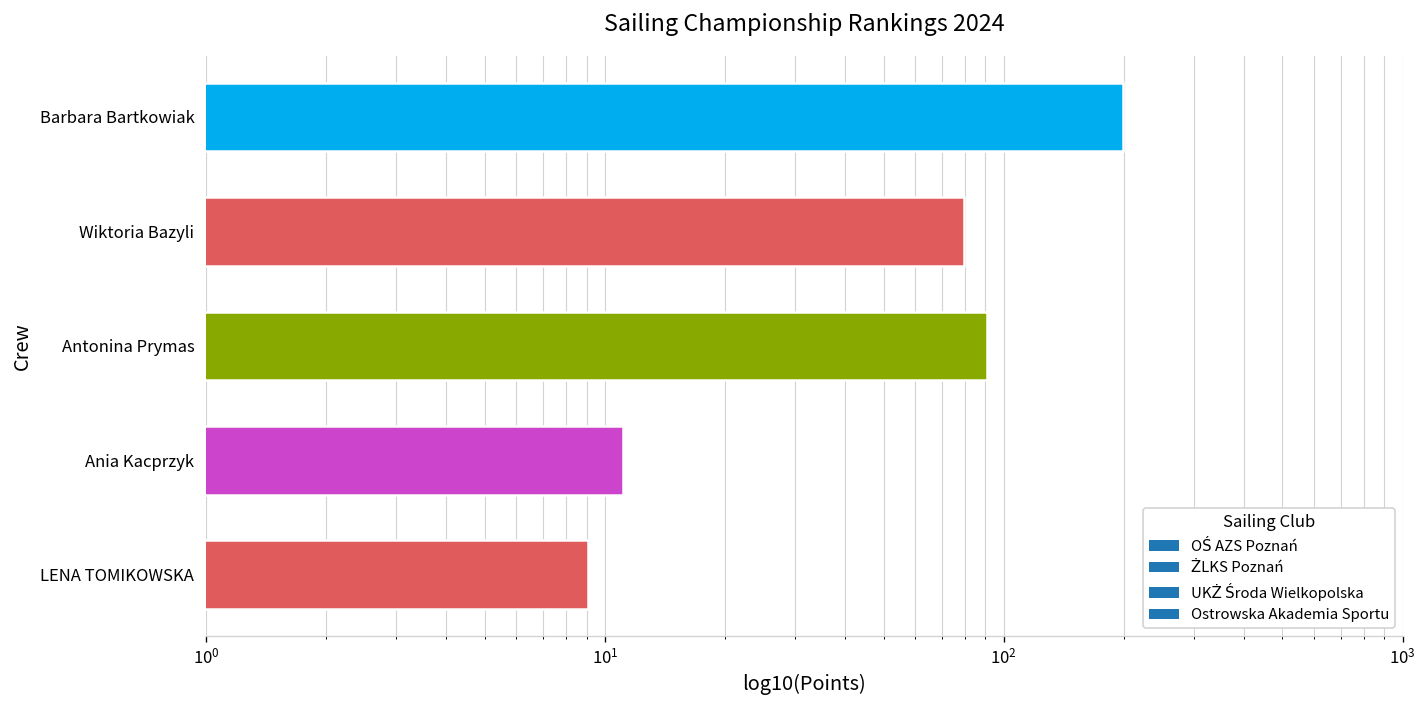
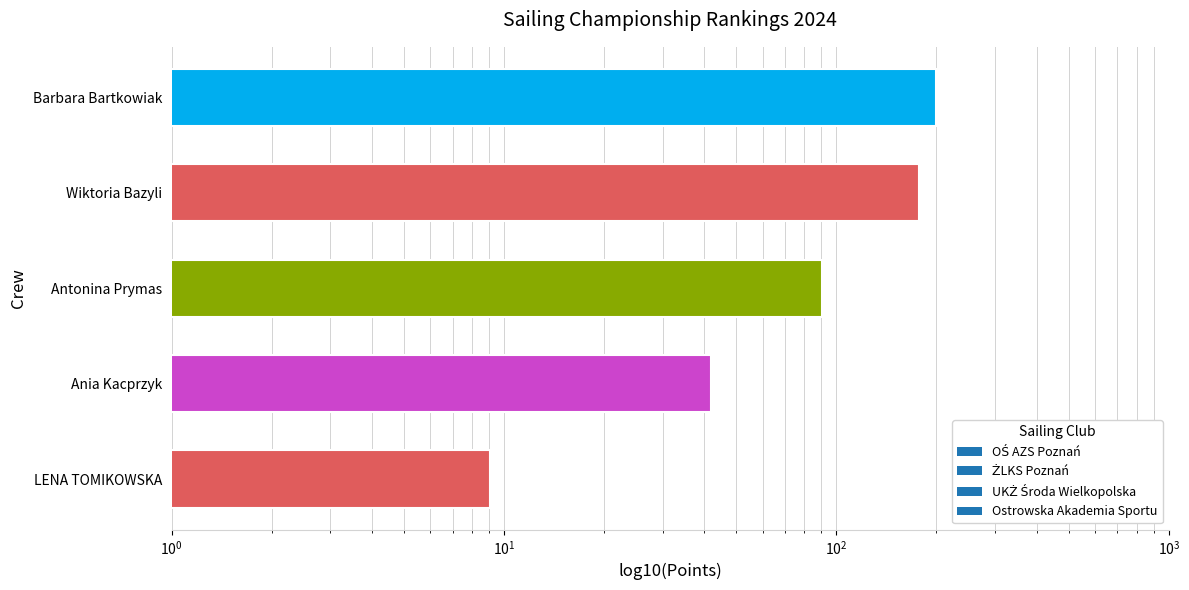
  {
    "Barbara Bartkowiak": 200,
-   "Wiktoria Bazyli": 80,
+   "Wiktoria Bazyli": 180,
    "Antonina Prymas": 91,
-   "Ania Kacprzyk": 11.1,
+   "Ania Kacprzyk": 42,
    "LENA TOMIKOWSKA": 9.1
  }
